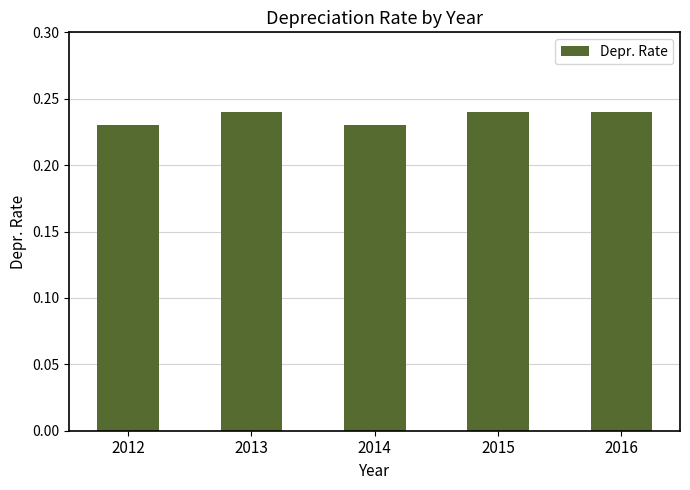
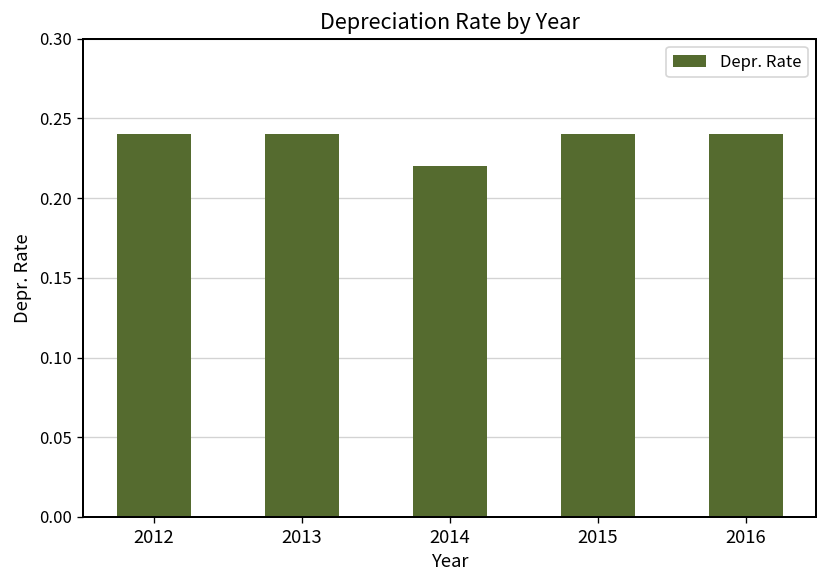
  {
-   "2012": 0.23,
+   "2012": 0.24,
    "2013": 0.24,
-   "2014": 0.23,
+   "2014": 0.22,
    "2015": 0.24,
    "2016": 0.24
  }
